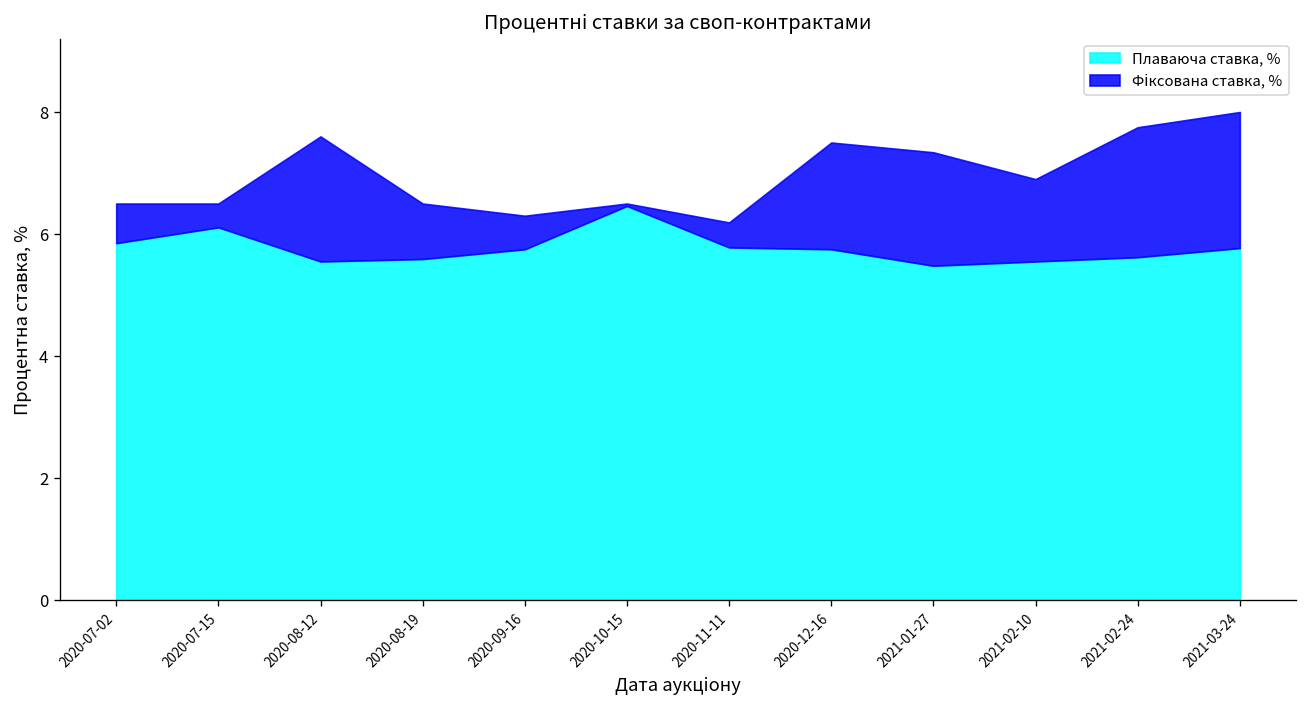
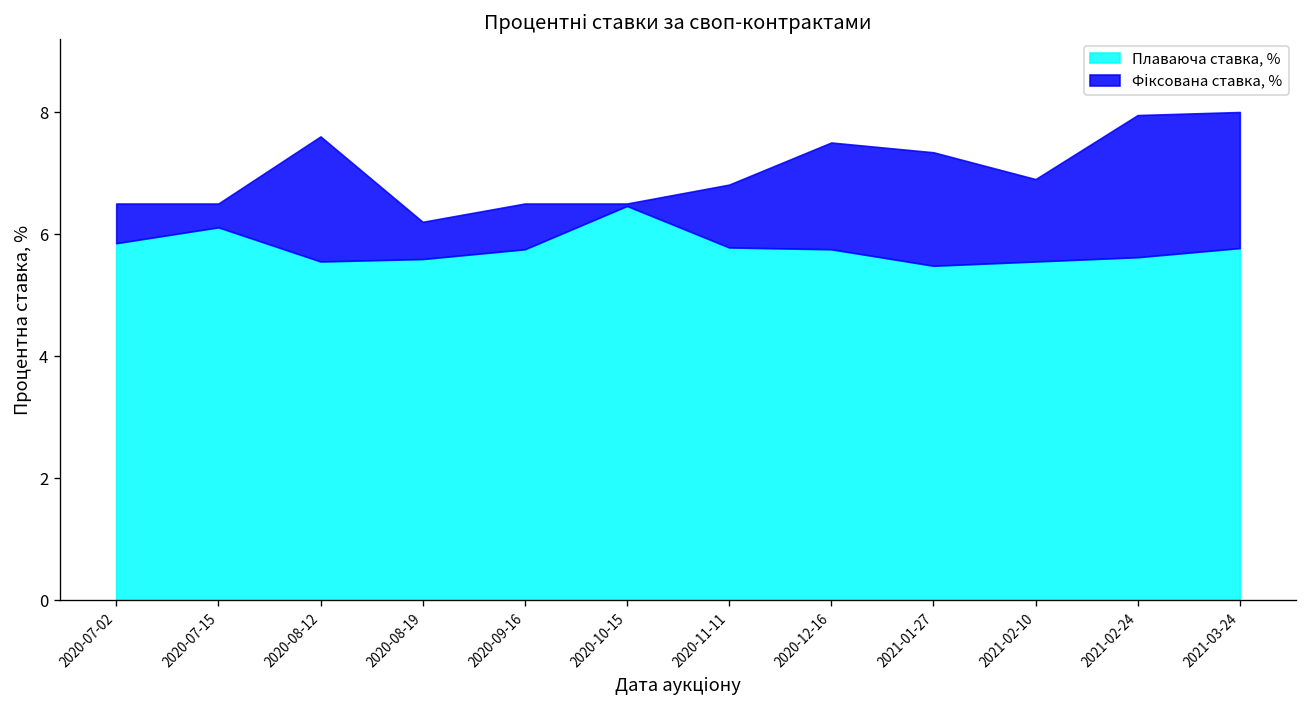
  {
    "Плаваюча ставка, %": {
      "2020-07-02": 5.9,
      "2020-07-15": 6.1,
      "2020-08-12": 5.6,
      "2020-08-19": 5.6,
      "2020-09-16": 5.8,
      "2020-11-11": 5.8,
      "2020-12-16": 5.8,
      "2021-01-27": 5.5,
      "2021-02-10": 5.6,
      "2021-02-24": 5.6,
      "2021-03-24": 5.8
    },
    "Фіксована ставка, %": {
      "2020-07-02": 6.5,
      "2020-07-15": 6.5,
      "2020-08-12": 7.6,
-     "2020-08-19": 6.5,
-     "2020-09-16": 6.3,
-     "2020-11-11": 6.2,
+     "2020-08-19": 6.2,
+     "2020-09-16": 6.5,
+     "2020-11-11": 6.8,
      "2020-12-16": 7.5,
      "2021-01-27": 7.3,
      "2021-02-10": 6.9,
-     "2021-02-24": 7.8,
+     "2021-02-24": 8.0,
      "2021-03-24": 8.0
    }
  }
